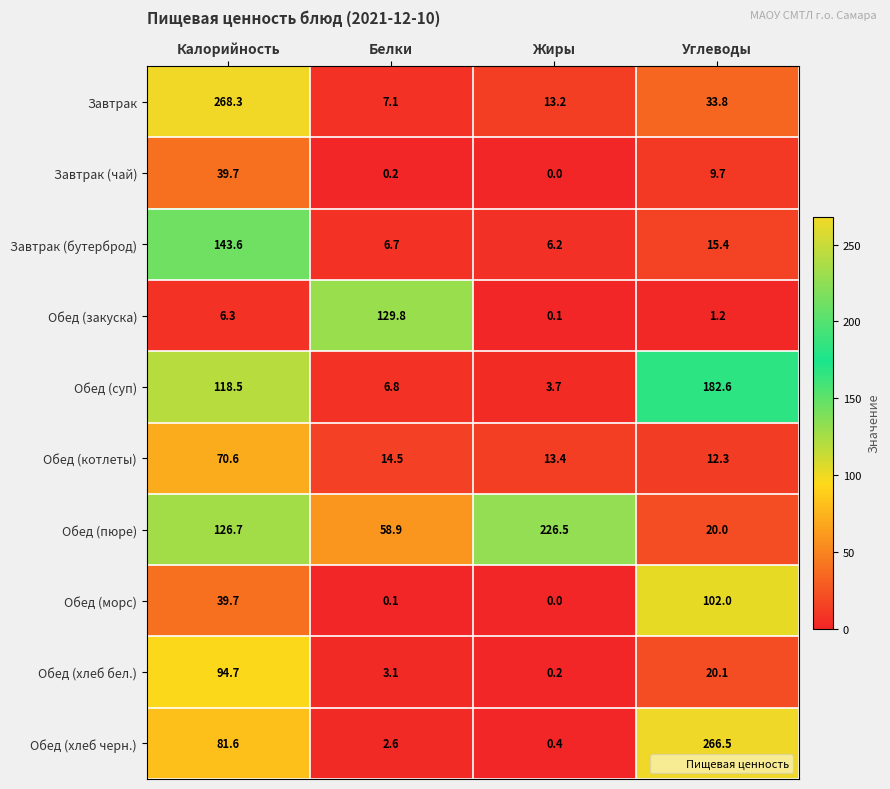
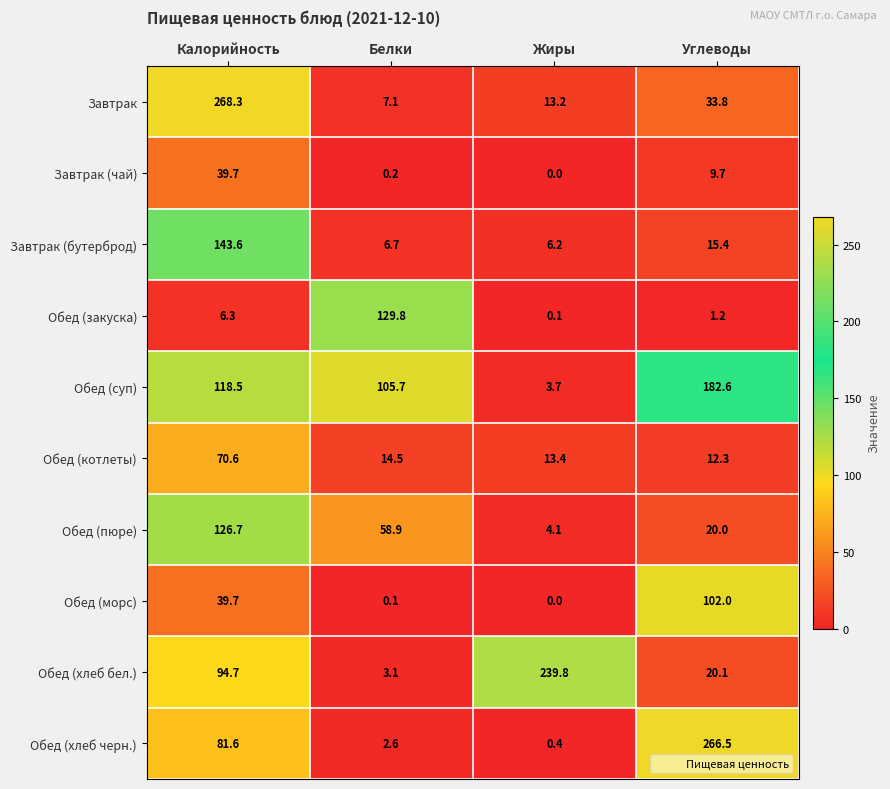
  {
    "Завтрак": {
      "Калорийность": 268.3,
      "Белки": 7.1,
      "Жиры": 13.2,
      "Углеводы": 33.8
    },
    "Завтрак (чай)": {
      "Калорийность": 39.7,
      "Белки": 0.2,
      "Жиры": 0.0,
      "Углеводы": 9.7
    },
    "Завтрак (бутерброд)": {
      "Калорийность": 143.6,
      "Белки": 6.7,
      "Жиры": 6.2,
      "Углеводы": 15.4
    },
    "Обед (закуска)": {
      "Калорийность": 6.3,
      "Белки": 129.8,
      "Жиры": 0.1,
      "Углеводы": 1.2
    },
    "Обед (суп)": {
      "Калорийность": 118.5,
-     "Белки": 6.8,
+     "Белки": 105.7,
      "Жиры": 3.7,
      "Углеводы": 182.6
    },
    "Обед (котлеты)": {
      "Калорийность": 70.6,
      "Белки": 14.5,
      "Жиры": 13.4,
      "Углеводы": 12.3
    },
    "Обед (пюре)": {
      "Калорийность": 126.7,
      "Белки": 58.9,
-     "Жиры": 226.5,
+     "Жиры": 4.1,
      "Углеводы": 20.0
    },
    "Обед (морс)": {
      "Калорийность": 39.7,
      "Белки": 0.1,
      "Жиры": 0.0,
      "Углеводы": 102.0
    },
    "Обед (хлеб бел.)": {
      "Калорийность": 94.7,
      "Белки": 3.1,
-     "Жиры": 0.2,
+     "Жиры": 239.8,
      "Углеводы": 20.1
    },
    "Обед (хлеб черн.)": {
      "Калорийность": 81.6,
      "Белки": 2.6,
      "Жиры": 0.4,
      "Углеводы": 266.5
    }
  }
